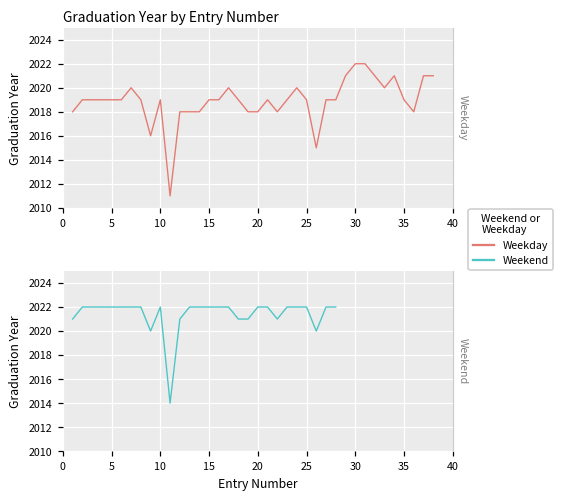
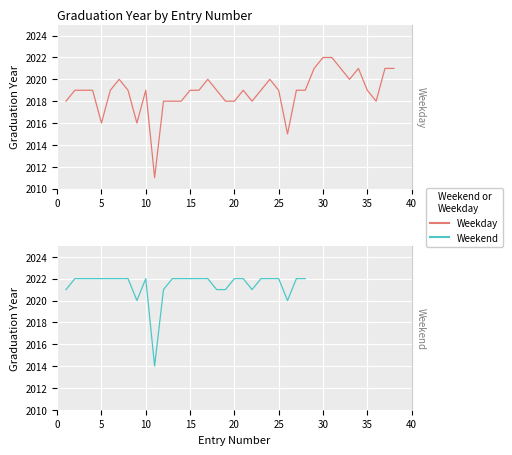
  {
    "Graduation Year by Entry Number": {
-     "5": 2019,
+     "5": 2016,
      "10": 2019,
      "15": 2019,
      "20": 2018,
      "25": 2019,
      "30": 2022,
      "35": 2019
    }
  }
